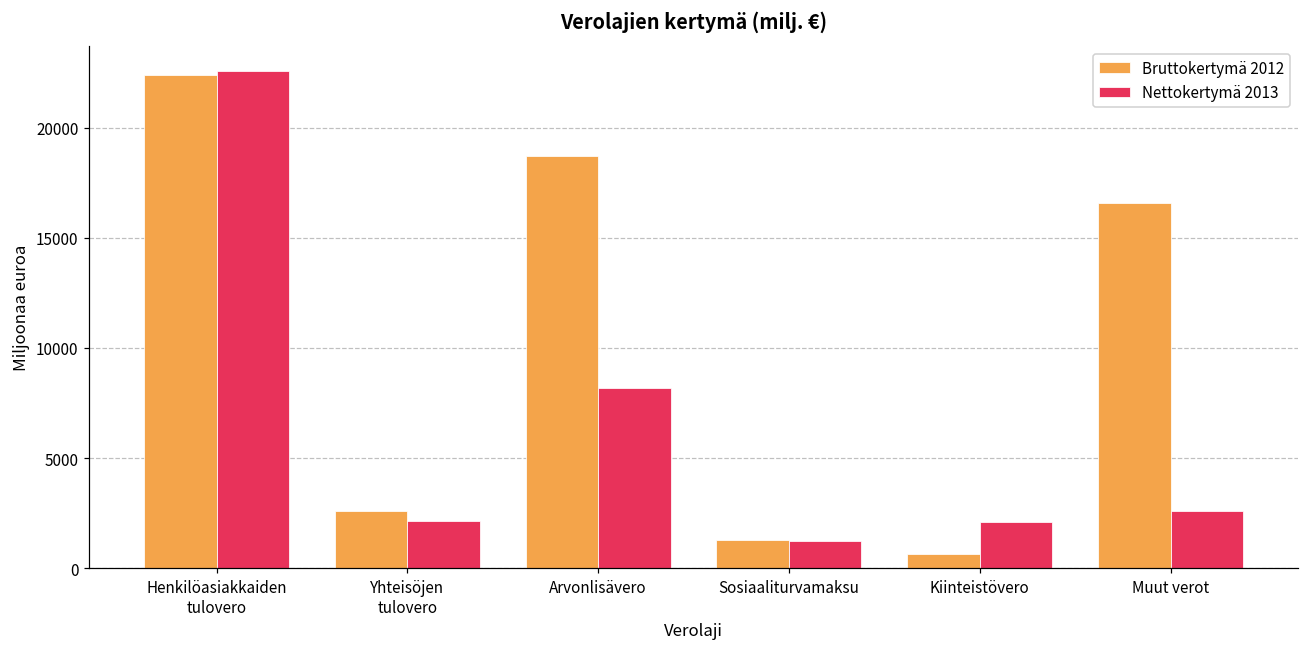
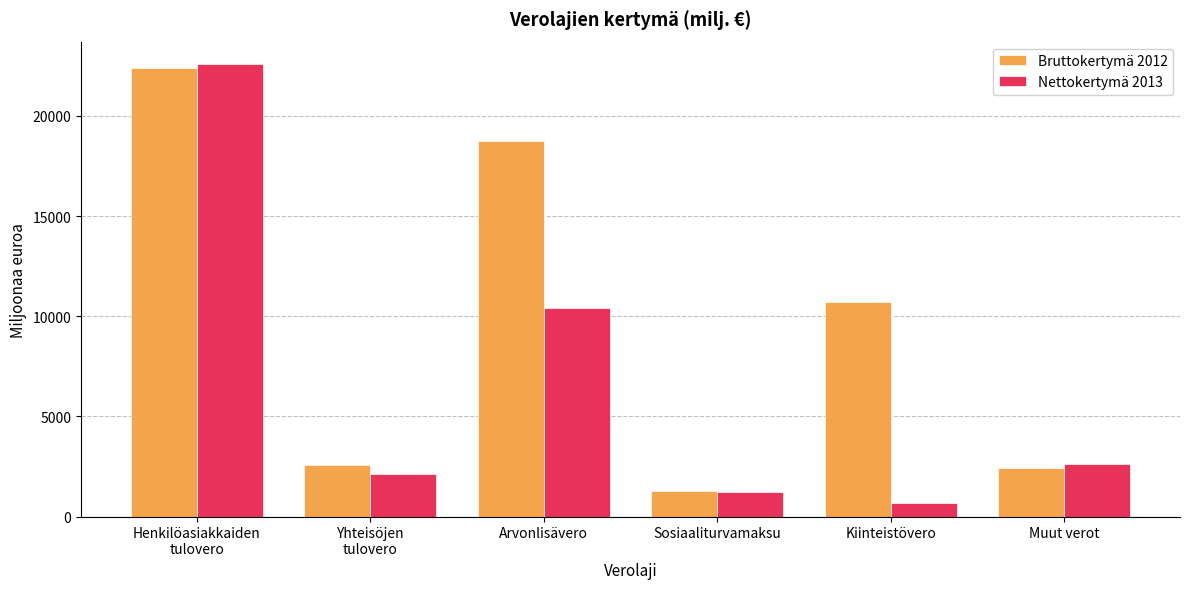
  {
    "Bruttokertymä 2012": {
      "Henkilöasiakkaiden tulovero": 22400,
      "Yhteisöjen tulovero": 2600,
      "Arvonlisävero": 18700,
      "Sosiaaliturvamaksu": 1300,
-     "Kiinteistövero": 700,
-     "Muut verot": 16600
+     "Kiinteistövero": 10700,
+     "Muut verot": 2400
    },
    "Nettokertymä 2013": {
      "Henkilöasiakkaiden tulovero": 22600,
      "Yhteisöjen tulovero": 2100,
-     "Arvonlisävero": 8200,
+     "Arvonlisävero": 10400,
      "Sosiaaliturvamaksu": 1200,
-     "Kiinteistövero": 2100,
+     "Kiinteistövero": 700,
      "Muut verot": 2600
    }
  }
